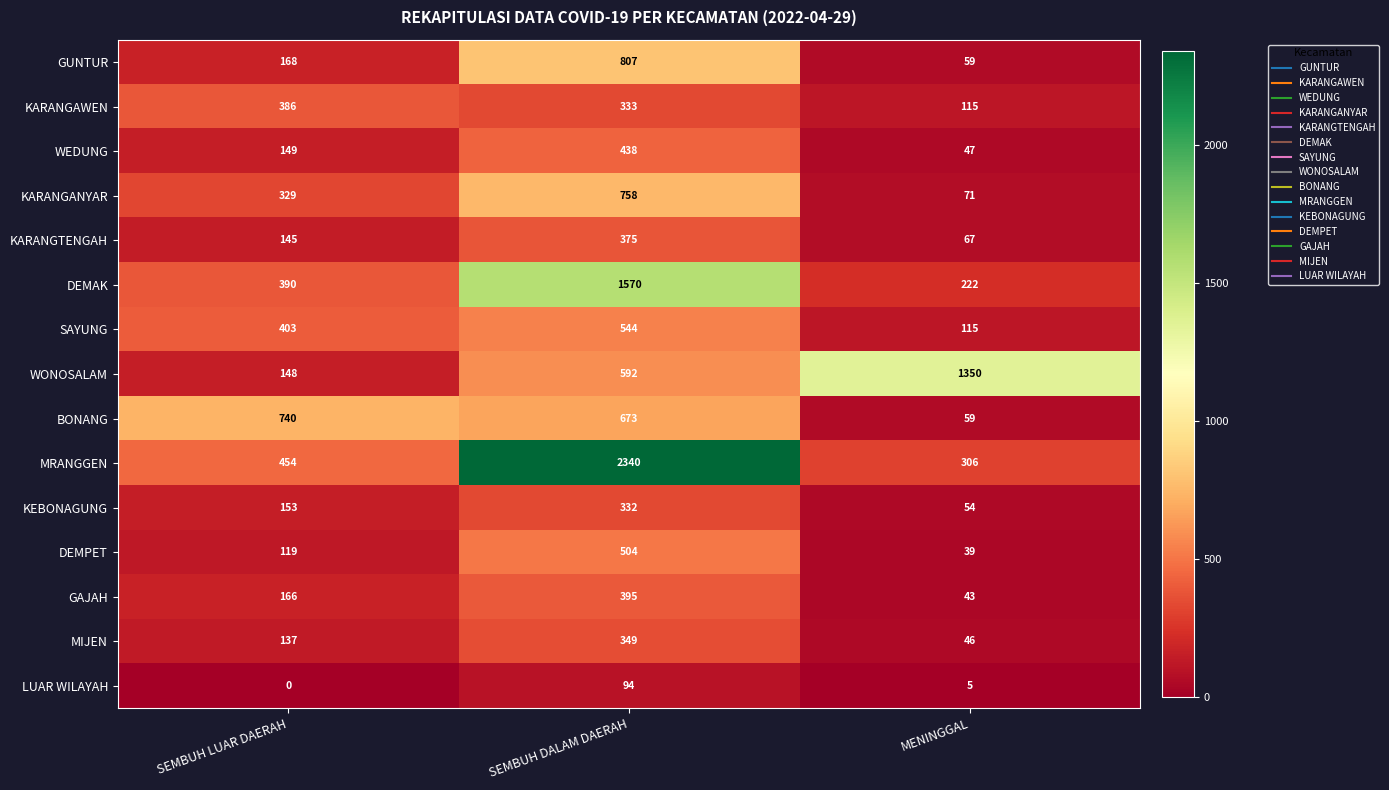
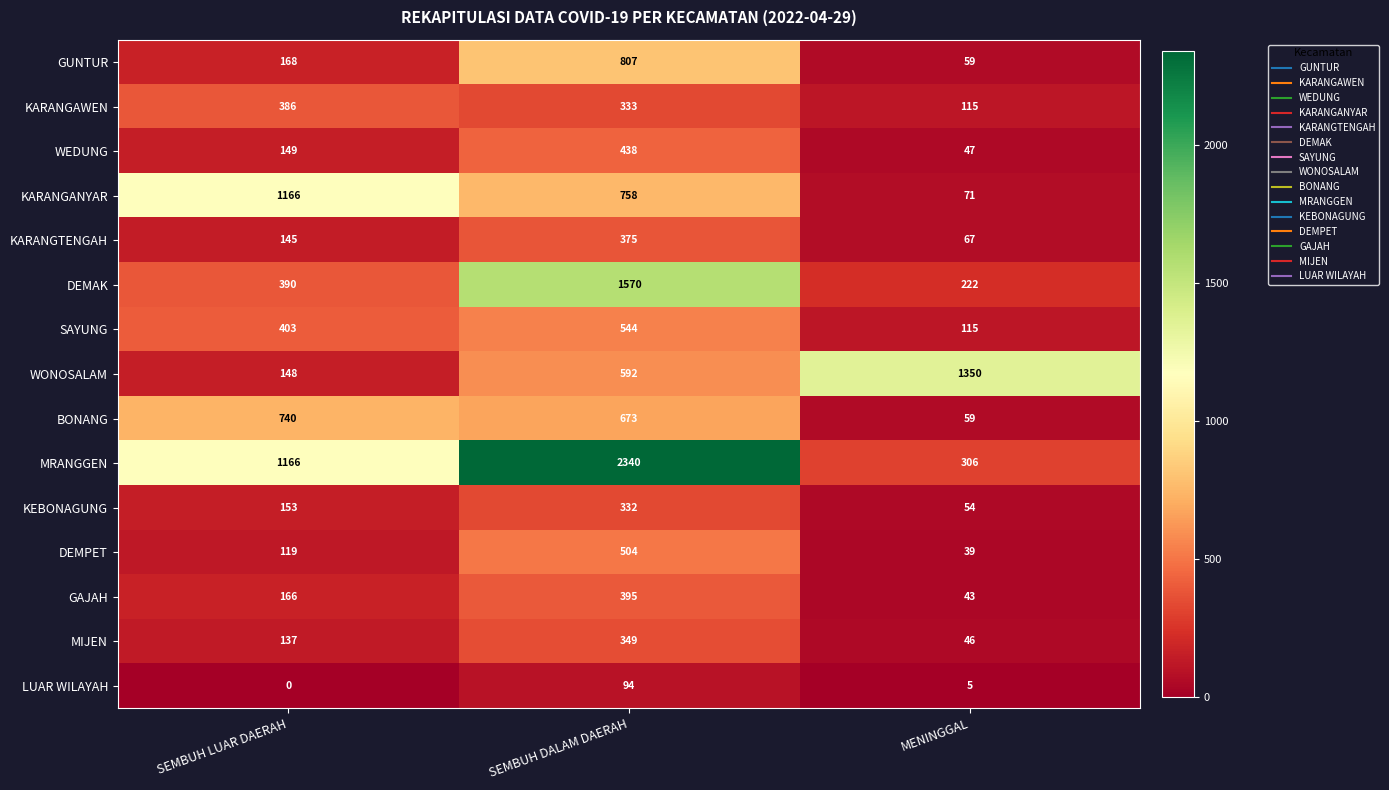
  {
    "GUNTUR": {
      "SEMBUH LUAR DAERAH": 168,
      "SEMBUH DALAM DAERAH": 807,
      "MENINGGAL": 59
    },
    "KARANGAWEN": {
      "SEMBUH LUAR DAERAH": 386,
      "SEMBUH DALAM DAERAH": 333,
      "MENINGGAL": 115
    },
    "WEDUNG": {
      "SEMBUH LUAR DAERAH": 149,
      "SEMBUH DALAM DAERAH": 438,
      "MENINGGAL": 47
    },
    "KARANGANYAR": {
-     "SEMBUH LUAR DAERAH": 329,
+     "SEMBUH LUAR DAERAH": 1166,
      "SEMBUH DALAM DAERAH": 758,
      "MENINGGAL": 71
    },
    "KARANGTENGAH": {
      "SEMBUH LUAR DAERAH": 145,
      "SEMBUH DALAM DAERAH": 375,
      "MENINGGAL": 67
    },
    "DEMAK": {
      "SEMBUH LUAR DAERAH": 390,
      "SEMBUH DALAM DAERAH": 1570,
      "MENINGGAL": 222
    },
    "SAYUNG": {
      "SEMBUH LUAR DAERAH": 403,
      "SEMBUH DALAM DAERAH": 544,
      "MENINGGAL": 115
    },
    "WONOSALAM": {
      "SEMBUH LUAR DAERAH": 148,
      "SEMBUH DALAM DAERAH": 592,
      "MENINGGAL": 1350
    },
    "BONANG": {
      "SEMBUH LUAR DAERAH": 740,
      "SEMBUH DALAM DAERAH": 673,
      "MENINGGAL": 59
    },
    "MRANGGEN": {
-     "SEMBUH LUAR DAERAH": 454,
+     "SEMBUH LUAR DAERAH": 1166,
      "SEMBUH DALAM DAERAH": 2340,
      "MENINGGAL": 306
    },
    "KEBONAGUNG": {
      "SEMBUH LUAR DAERAH": 153,
      "SEMBUH DALAM DAERAH": 332,
      "MENINGGAL": 54
    },
    "DEMPET": {
      "SEMBUH LUAR DAERAH": 119,
      "SEMBUH DALAM DAERAH": 504,
      "MENINGGAL": 39
    },
    "GAJAH": {
      "SEMBUH LUAR DAERAH": 166,
      "SEMBUH DALAM DAERAH": 395,
      "MENINGGAL": 43
    },
    "MIJEN": {
      "SEMBUH LUAR DAERAH": 137,
      "SEMBUH DALAM DAERAH": 349,
      "MENINGGAL": 46
    },
    "LUAR WILAYAH": {
      "SEMBUH LUAR DAERAH": 0,
      "SEMBUH DALAM DAERAH": 94,
      "MENINGGAL": 5
    }
  }
